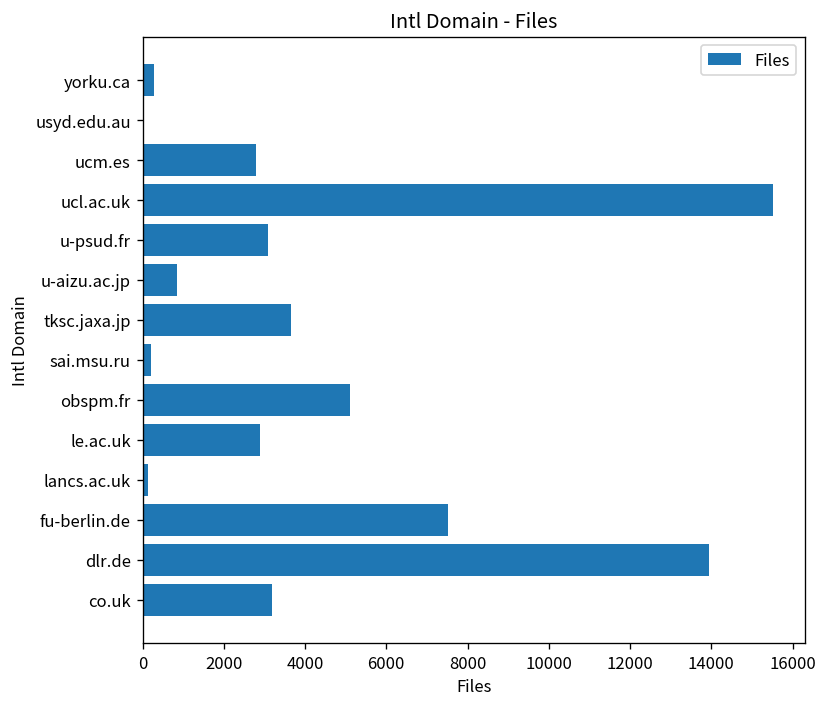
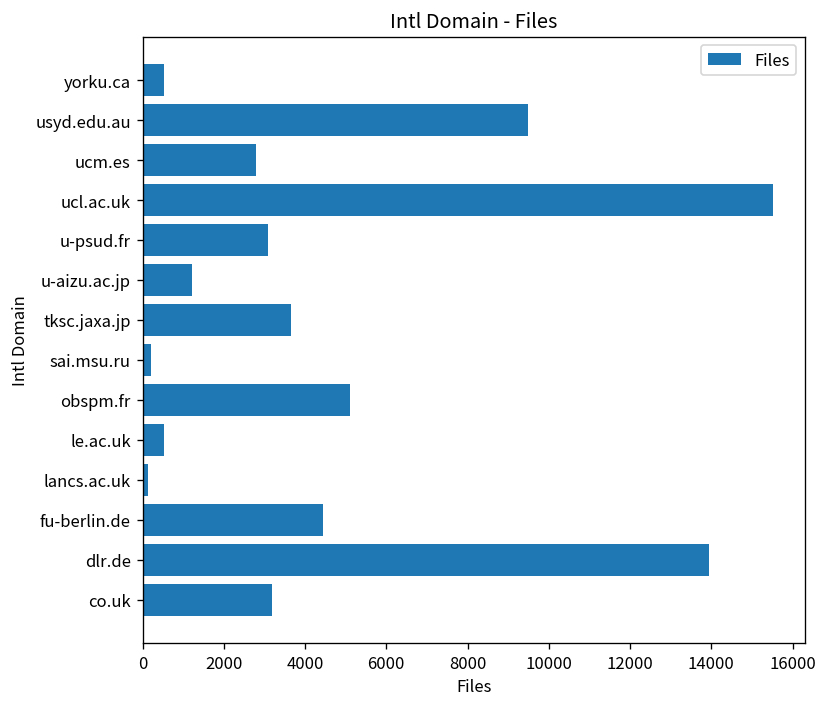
  {
-   "yorku.ca": 300,
-   "usyd.edu.au": 0,
+   "yorku.ca": 500,
+   "usyd.edu.au": 9500,
    "ucm.es": 2800,
    "ucl.ac.uk": 15500,
    "u-psud.fr": 3100,
-   "u-aizu.ac.jp": 800,
+   "u-aizu.ac.jp": 1200,
    "tksc.jaxa.jp": 3700,
    "sai.msu.ru": 200,
    "obspm.fr": 5100,
-   "le.ac.uk": 2900,
+   "le.ac.uk": 500,
    "lancs.ac.uk": 100,
-   "fu-berlin.de": 7500,
+   "fu-berlin.de": 4400,
    "dlr.de": 13900,
    "co.uk": 3200
  }
